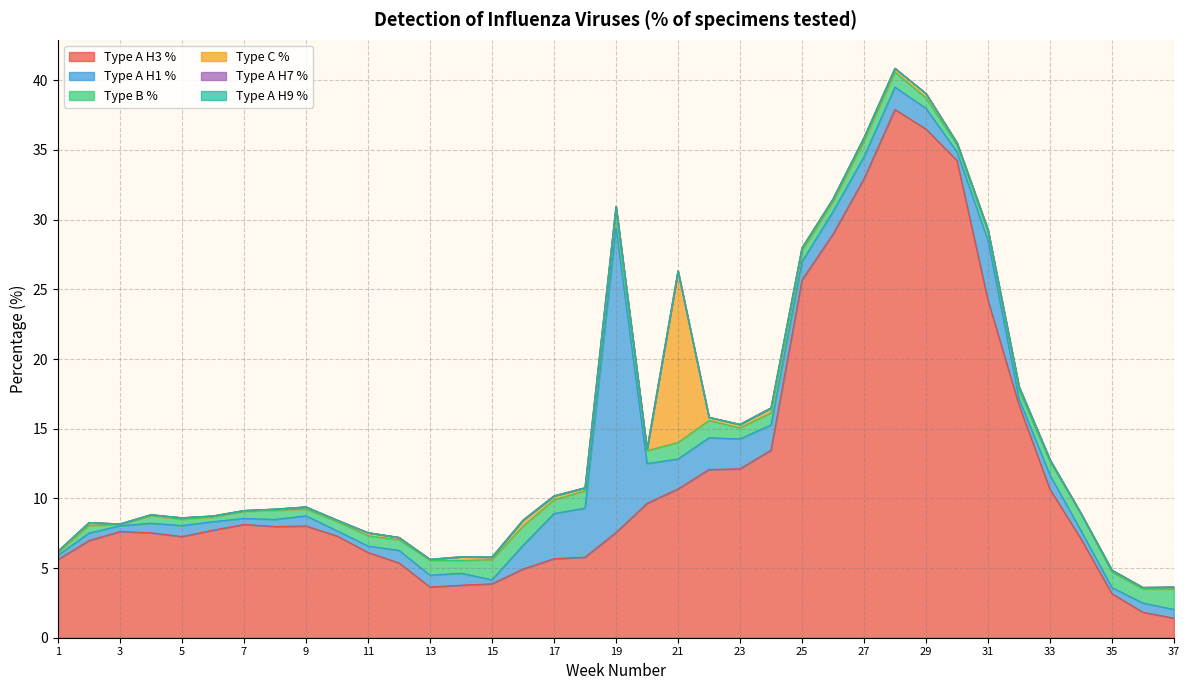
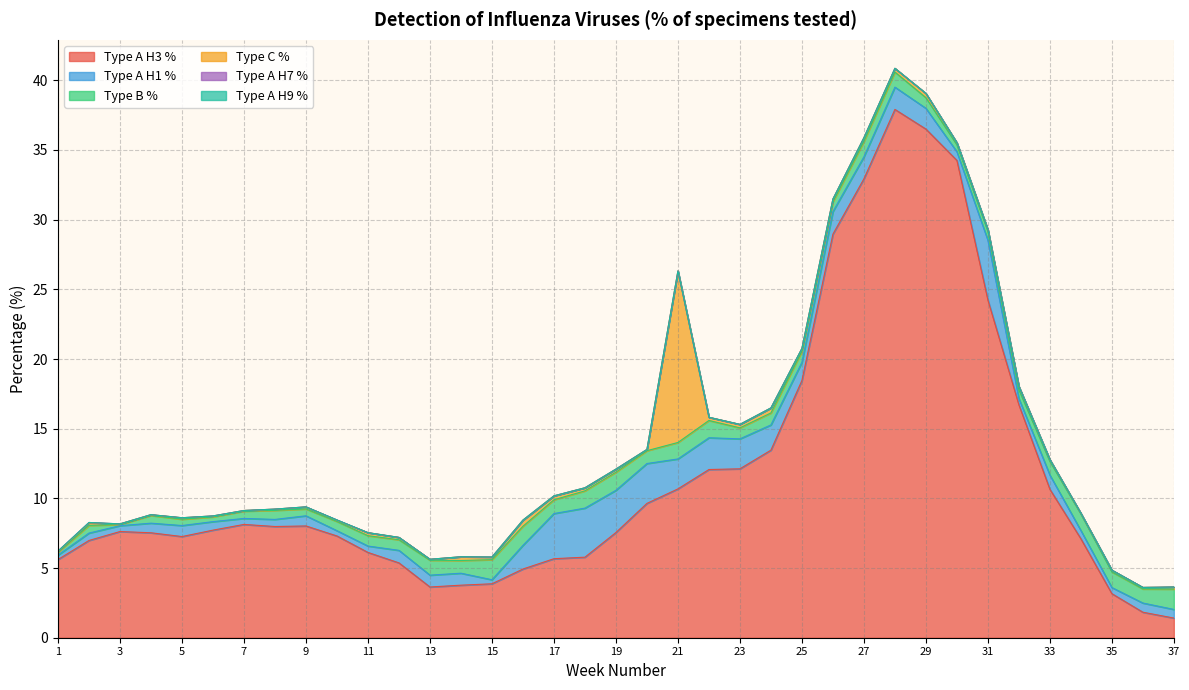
  {
    "Type A H3 %": {
      "1": 5.6,
      "3": 7.6,
      "5": 7.3,
      "7": 8.1,
      "9": 8.0,
      "11": 6.1,
      "13": 3.6,
      "15": 3.9,
      "17": 5.7,
      "19": 7.6,
      "21": 10.7,
      "23": 12.1,
-     "25": 25.7,
+     "25": 18.5,
      "27": 32.9,
      "29": 36.5,
      "31": 24.2,
      "33": 10.7,
      "35": 3.2,
      "37": 1.4
    },
    "Type A H1 %": {
      "1": 0.3,
      "5": 0.8,
      "7": 0.4,
      "9": 0.7,
      "11": 0.5,
      "13": 0.9,
      "15": 0.3,
      "17": 3.2,
-     "19": 21.9,
+     "19": 3.0,
      "21": 2.2,
      "23": 2.2,
      "25": 1.3,
      "27": 1.6,
      "29": 1.5,
      "31": 4.3,
      "33": 1.0,
      "35": 0.4,
      "37": 0.6
    }
  }
